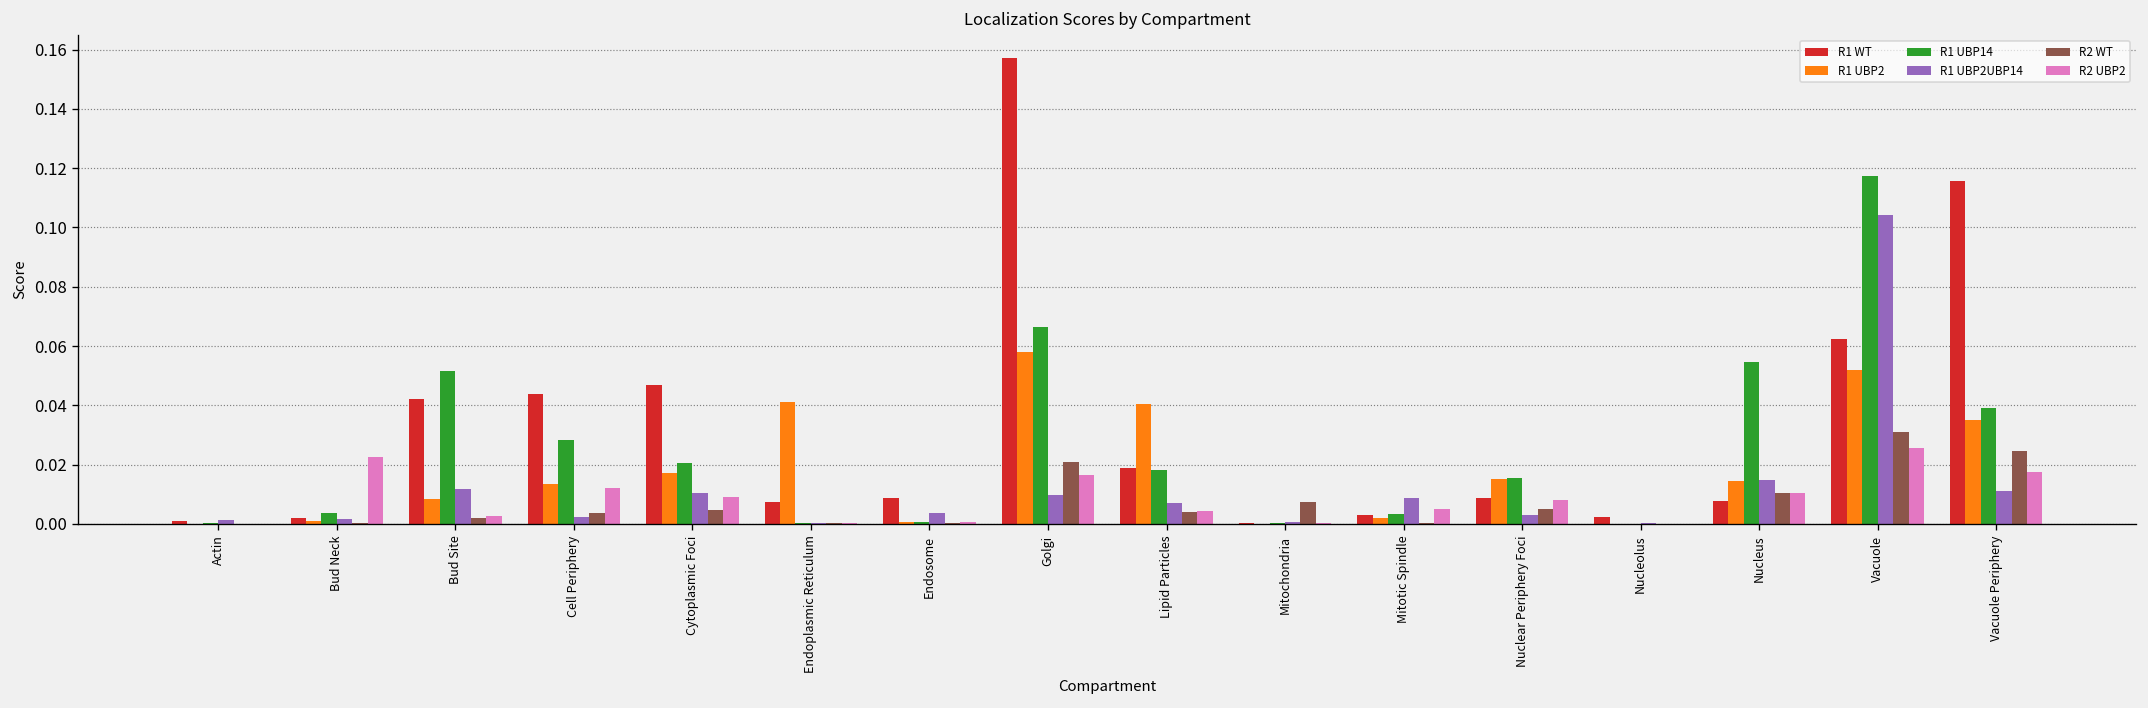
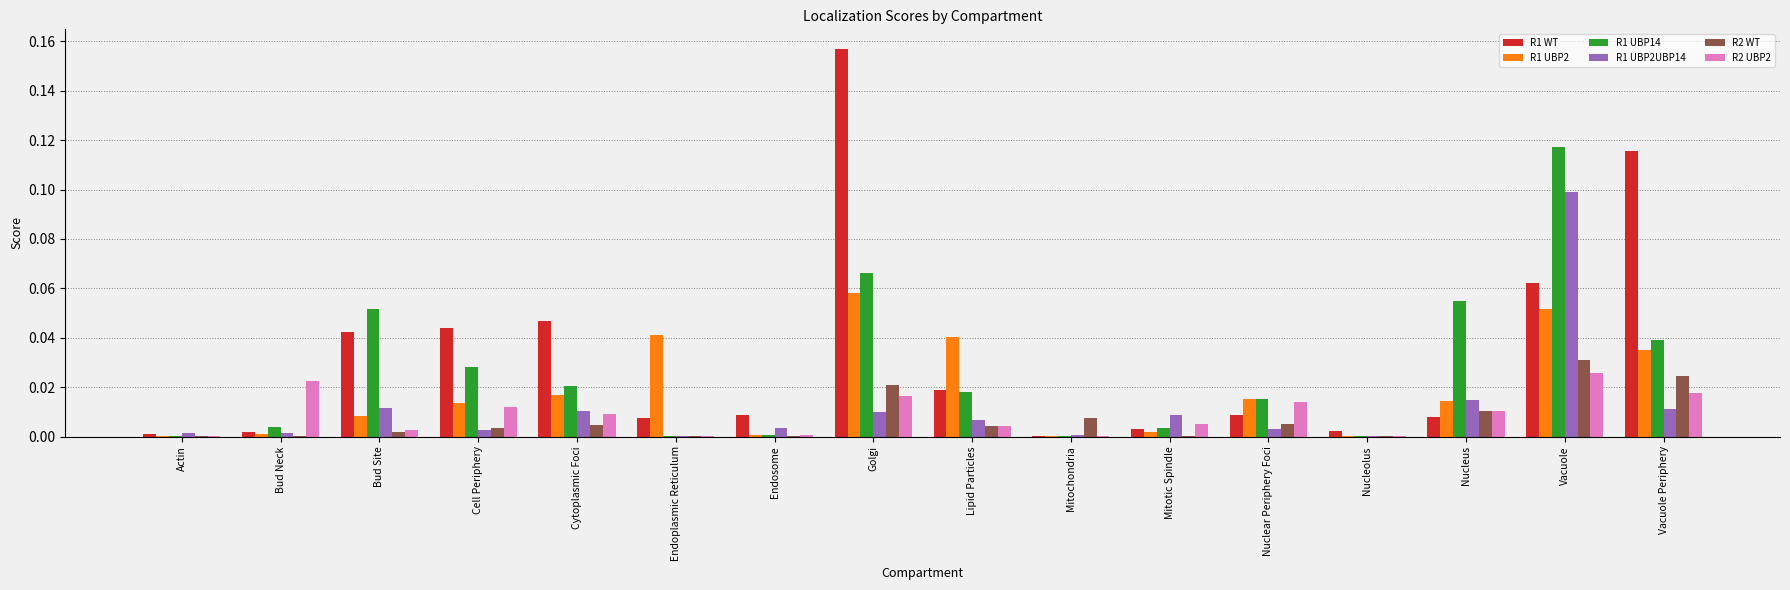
  {
    "R1 WT": {
      "Bud Neck": 0.002,
      "Bud Site": 0.042,
      "Cell Periphery": 0.044,
      "Cytoplasmic Foci": 0.047,
      "Endoplasmic Reticulum": 0.007,
      "Endosome": 0.009,
      "Golgi": 0.157,
      "Lipid Particles": 0.019,
      "Mitotic Spindle": 0.003,
      "Nuclear Periphery Foci": 0.009,
      "Nucleolus": 0.002,
      "Nucleus": 0.008,
      "Vacuole": 0.062,
      "Vacuole Periphery": 0.116
    },
    "R1 UBP2": {
      "Bud Site": 0.008,
      "Cell Periphery": 0.014,
      "Cytoplasmic Foci": 0.017,
      "Endoplasmic Reticulum": 0.041,
      "Golgi": 0.058,
      "Lipid Particles": 0.040,
      "Mitotic Spindle": 0.002,
      "Nuclear Periphery Foci": 0.015,
      "Nucleus": 0.014,
      "Vacuole": 0.052,
      "Vacuole Periphery": 0.035
    },
    "R1 UBP14": {
      "Bud Neck": 0.004,
      "Bud Site": 0.052,
      "Cell Periphery": 0.028,
      "Cytoplasmic Foci": 0.021,
      "Golgi": 0.066,
      "Lipid Particles": 0.018,
      "Mitotic Spindle": 0.003,
      "Nuclear Periphery Foci": 0.015,
      "Nucleus": 0.055,
      "Vacuole": 0.117,
      "Vacuole Periphery": 0.039
    },
    "R1 UBP2UBP14": {
      "Actin": 0.001,
      "Bud Neck": 0.002,
      "Bud Site": 0.012,
      "Cell Periphery": 0.002,
      "Cytoplasmic Foci": 0.010,
      "Endosome": 0.004,
      "Golgi": 0.010,
      "Lipid Particles": 0.007,
      "Mitotic Spindle": 0.009,
      "Nuclear Periphery Foci": 0.003,
      "Nucleus": 0.015,
-     "Vacuole": 0.104,
+     "Vacuole": 0.099,
      "Vacuole Periphery": 0.011
    },
    "R2 WT": {
      "Bud Site": 0.002,
      "Cell Periphery": 0.004,
      "Cytoplasmic Foci": 0.005,
      "Golgi": 0.021,
      "Lipid Particles": 0.004,
      "Mitochondria": 0.008,
      "Nuclear Periphery Foci": 0.005,
      "Nucleus": 0.010,
      "Vacuole": 0.031,
      "Vacuole Periphery": 0.025
    },
    "R2 UBP2": {
      "Bud Neck": 0.023,
      "Bud Site": 0.003,
      "Cell Periphery": 0.012,
      "Cytoplasmic Foci": 0.009,
      "Golgi": 0.017,
      "Lipid Particles": 0.004,
      "Mitotic Spindle": 0.005,
-     "Nuclear Periphery Foci": 0.008,
+     "Nuclear Periphery Foci": 0.014,
      "Nucleus": 0.010,
      "Vacuole": 0.026,
      "Vacuole Periphery": 0.017
    }
  }
